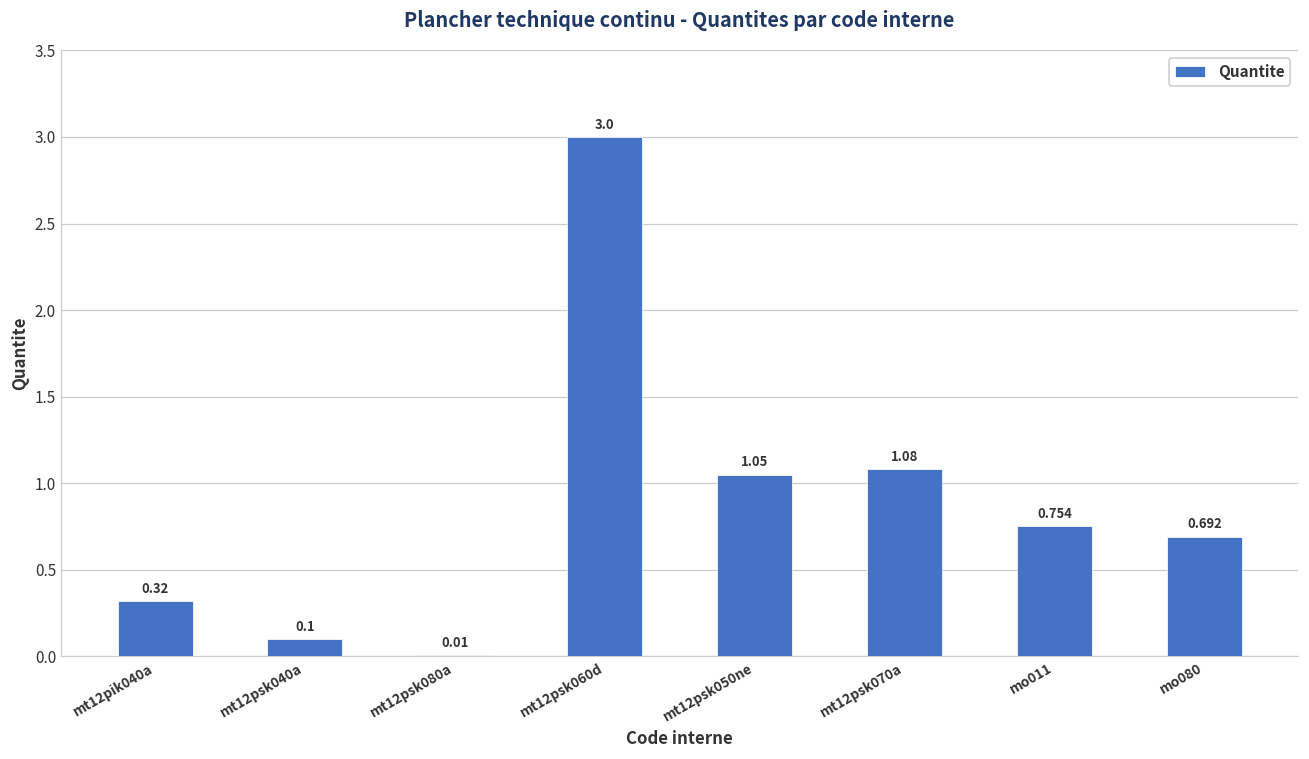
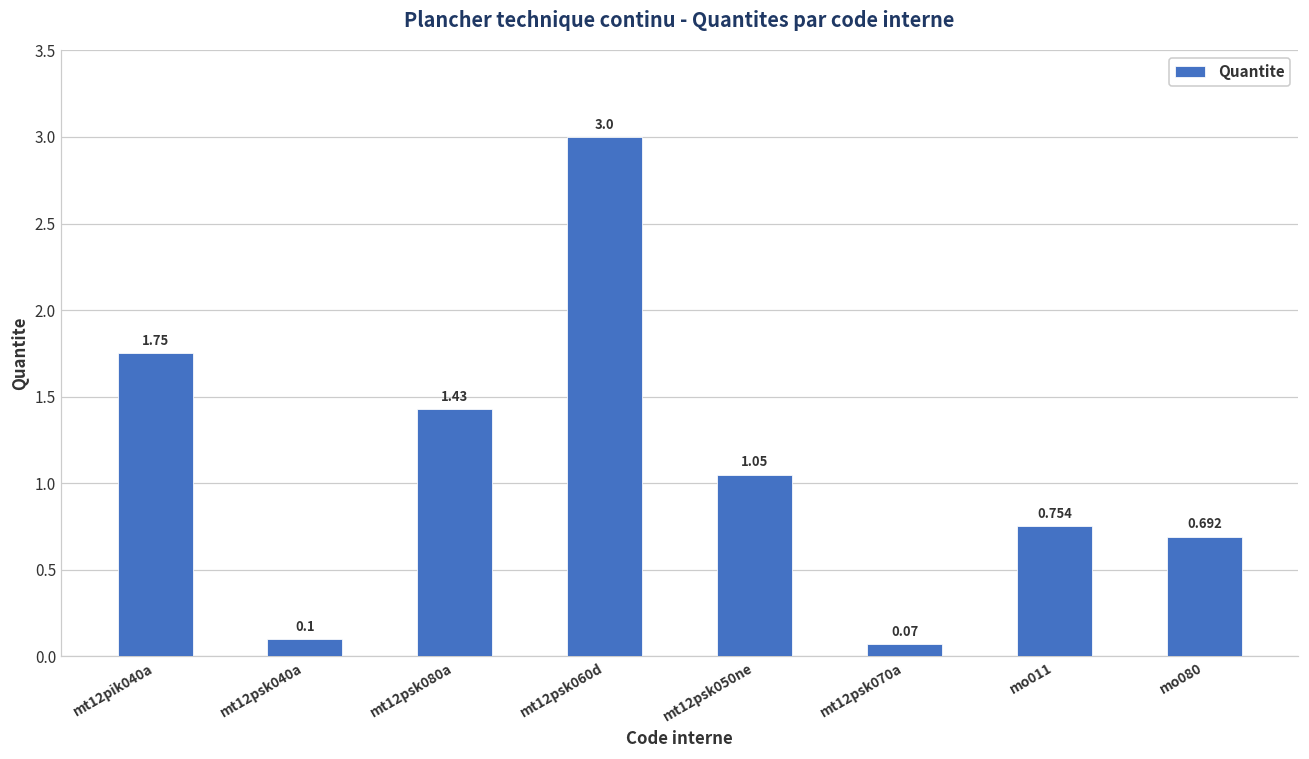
  {
-   "mt12pik040a": 0.32,
+   "mt12pik040a": 1.75,
    "mt12psk040a": 0.1,
-   "mt12psk080a": 0.01,
+   "mt12psk080a": 1.43,
    "mt12psk060d": 3.0,
    "mt12psk050ne": 1.05,
-   "mt12psk070a": 1.08,
+   "mt12psk070a": 0.07,
    "mo011": 0.754,
    "mo080": 0.692
  }
